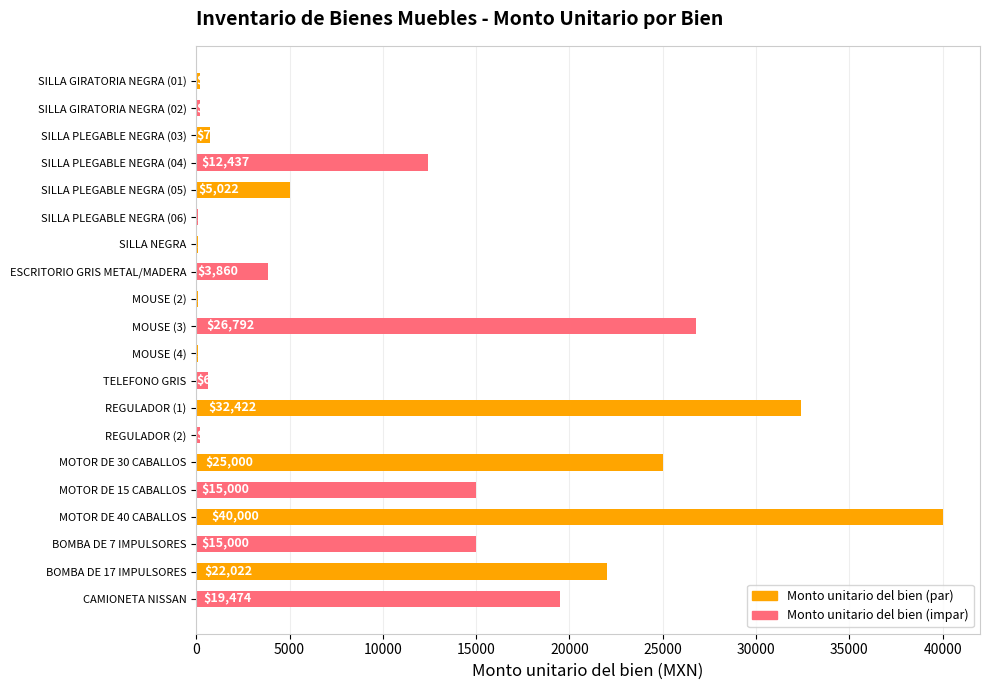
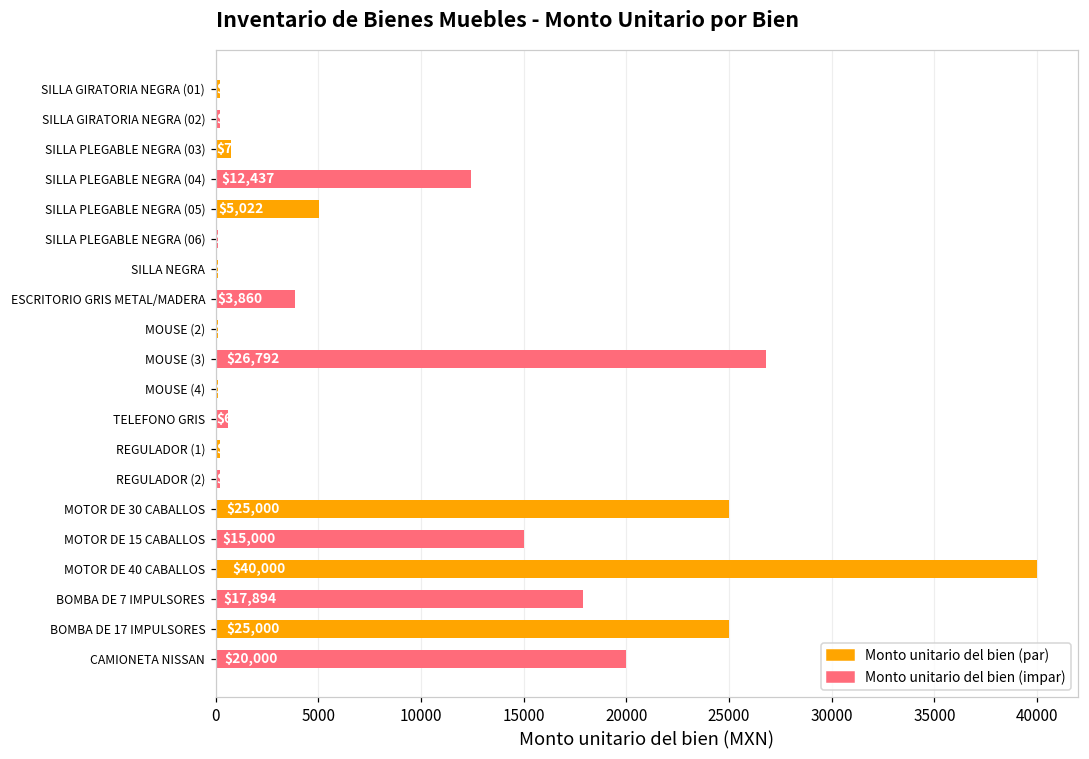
  {
    "SILLA PLEGABLE NEGRA (04)": "$12,437",
    "SILLA PLEGABLE NEGRA (05)": "$5,022",
    "ESCRITORIO GRIS METAL/MADERA": "$3,860",
    "MOUSE (3)": "$26,792",
-   "REGULADOR (1)": "32400",
+   "REGULADOR (1)": "200",
    "MOTOR DE 30 CABALLOS": "$25,000",
    "MOTOR DE 15 CABALLOS": "$15,000",
    "MOTOR DE 40 CABALLOS": "$40,000",
-   "BOMBA DE 7 IMPULSORES": "$15,000",
-   "BOMBA DE 17 IMPULSORES": "$22,022",
-   "CAMIONETA NISSAN": "$19,474"
+   "BOMBA DE 7 IMPULSORES": "$17,894",
+   "BOMBA DE 17 IMPULSORES": "$25,000",
+   "CAMIONETA NISSAN": "$20,000"
  }
